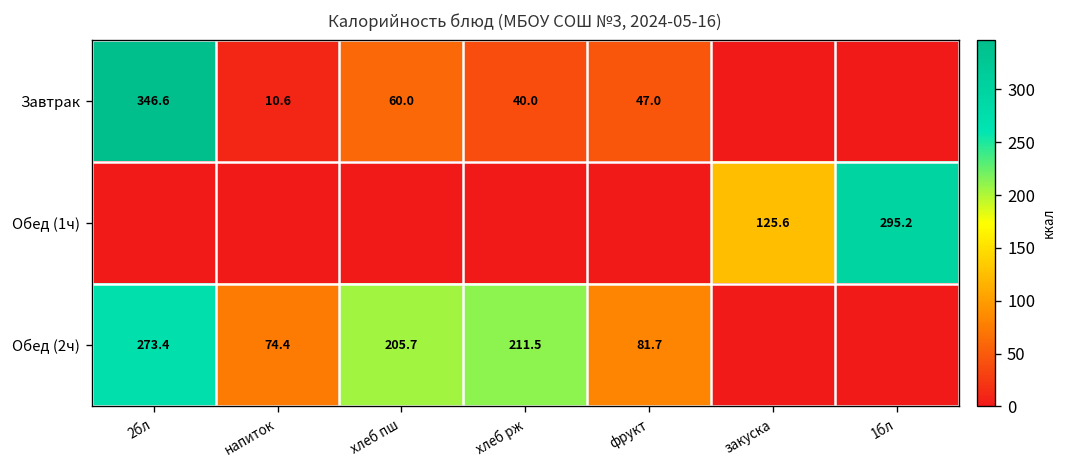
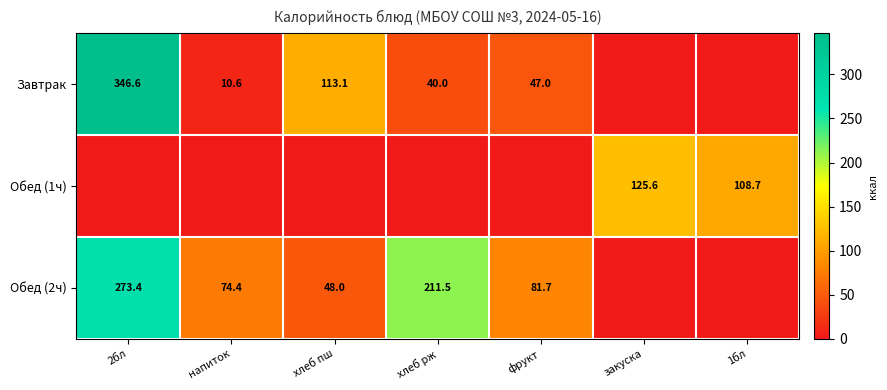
  {
    "Завтрак": {
      "2бл": 346.6,
      "напиток": 10.6,
-     "хлеб пш": 60.0,
+     "хлеб пш": 113.1,
      "хлеб рж": 40.0,
      "фрукт": 47.0
    },
    "Обед (1ч)": {
      "закуска": 125.6,
-     "1бл": 295.2
+     "1бл": 108.7
    },
    "Обед (2ч)": {
      "2бл": 273.4,
      "напиток": 74.4,
-     "хлеб пш": 205.7,
+     "хлеб пш": 48.0,
      "хлеб рж": 211.5,
      "фрукт": 81.7
    }
  }
